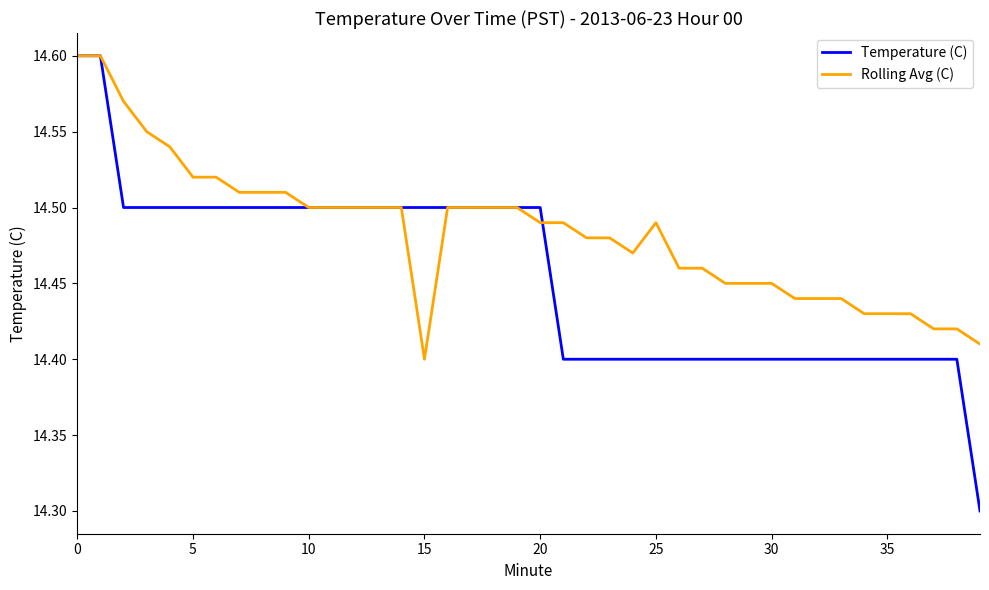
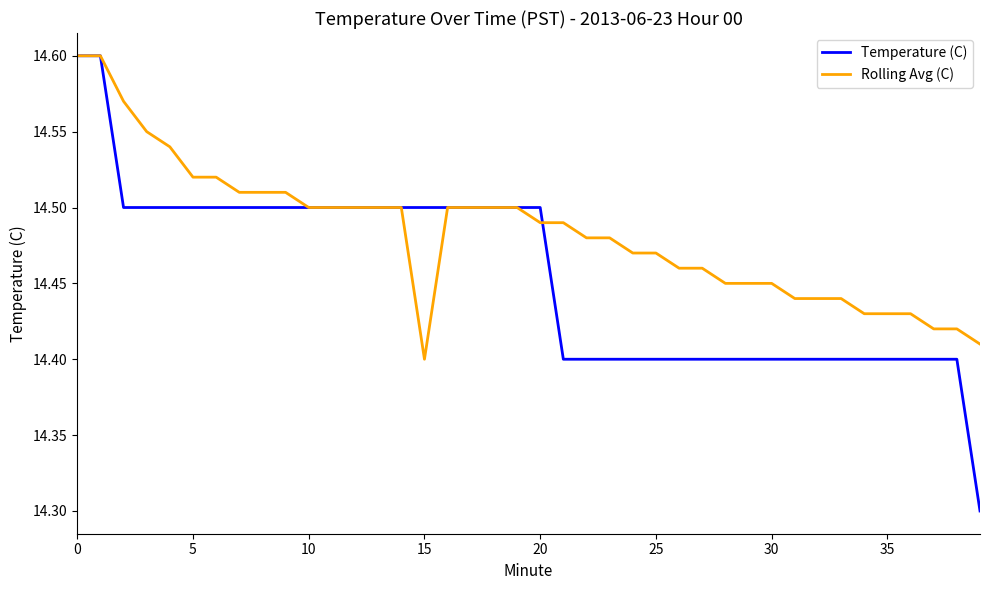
  {
    "Temperature (C)": {
      "5": 14.50,
      "15": 14.50,
      "20": 14.50,
      "25": 14.40,
      "30": 14.40,
      "35": 14.40
    },
    "Rolling Avg (C)": {
      "5": 14.52,
      "15": 14.40,
      "20": 14.49,
-     "25": 14.49,
+     "25": 14.47,
      "30": 14.45,
      "35": 14.43
    }
  }
